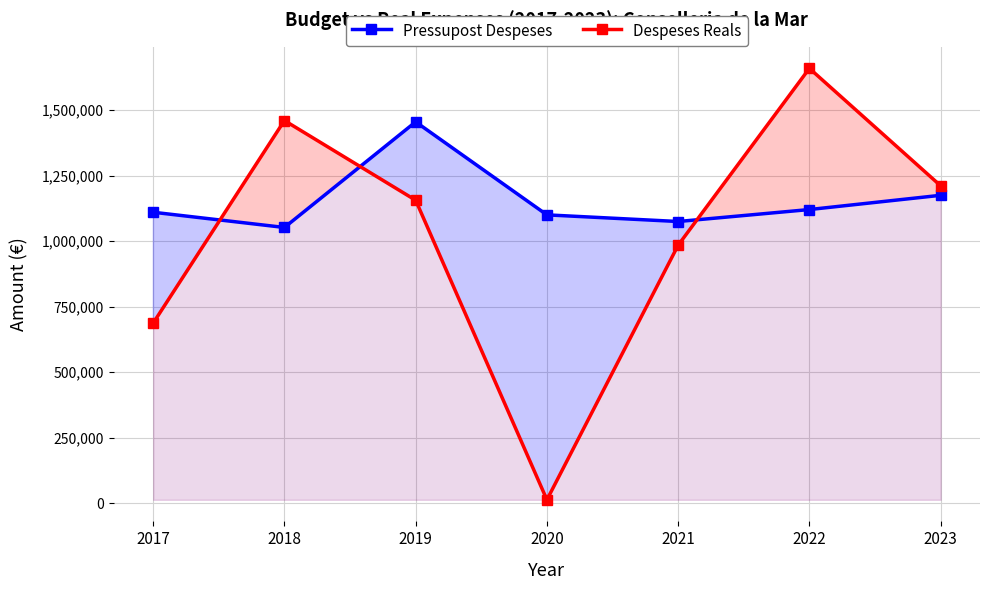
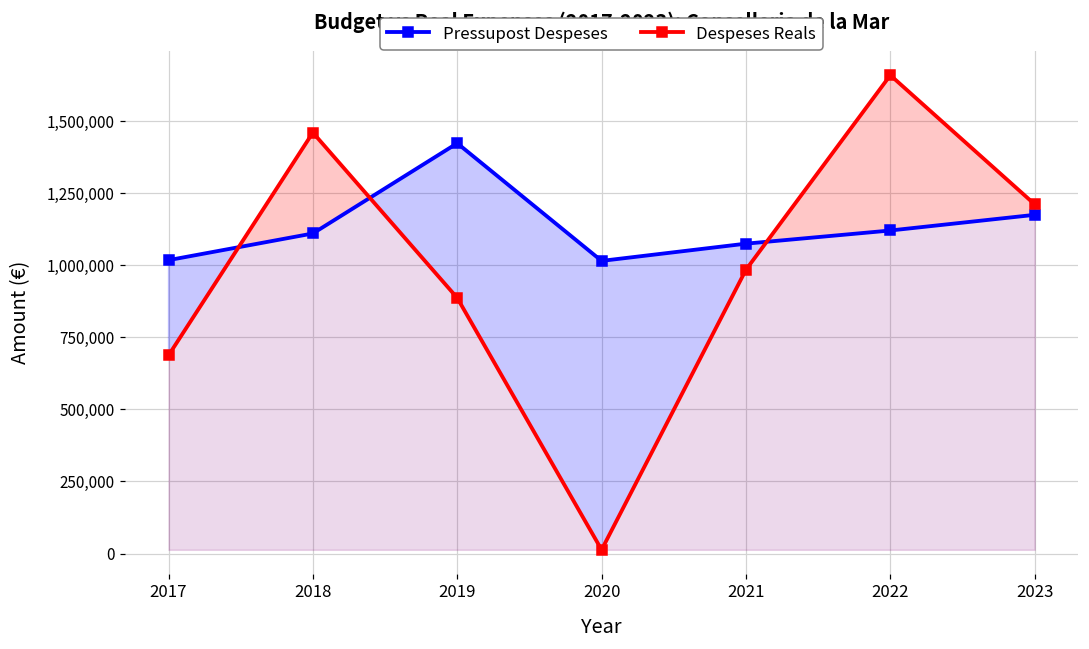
  {
    "Pressupost Despeses": {
-     "2017": "1,110,000",
-     "2018": "1,050,000",
-     "2019": "1,450,000",
-     "2020": "1,100,000",
+     "2017": "1,020,000",
+     "2018": "1,110,000",
+     "2019": "1,420,000",
+     "2020": "1,010,000",
      "2021": "1,070,000",
      "2022": "1,120,000",
      "2023": "1,170,000"
    },
    "Despeses Reals": {
      "2017": "690,000",
      "2018": "1,460,000",
-     "2019": "1,160,000",
+     "2019": "890,000",
      "2020": "10,000",
      "2021": "980,000",
      "2022": "1,660,000",
      "2023": "1,210,000"
    }
  }
